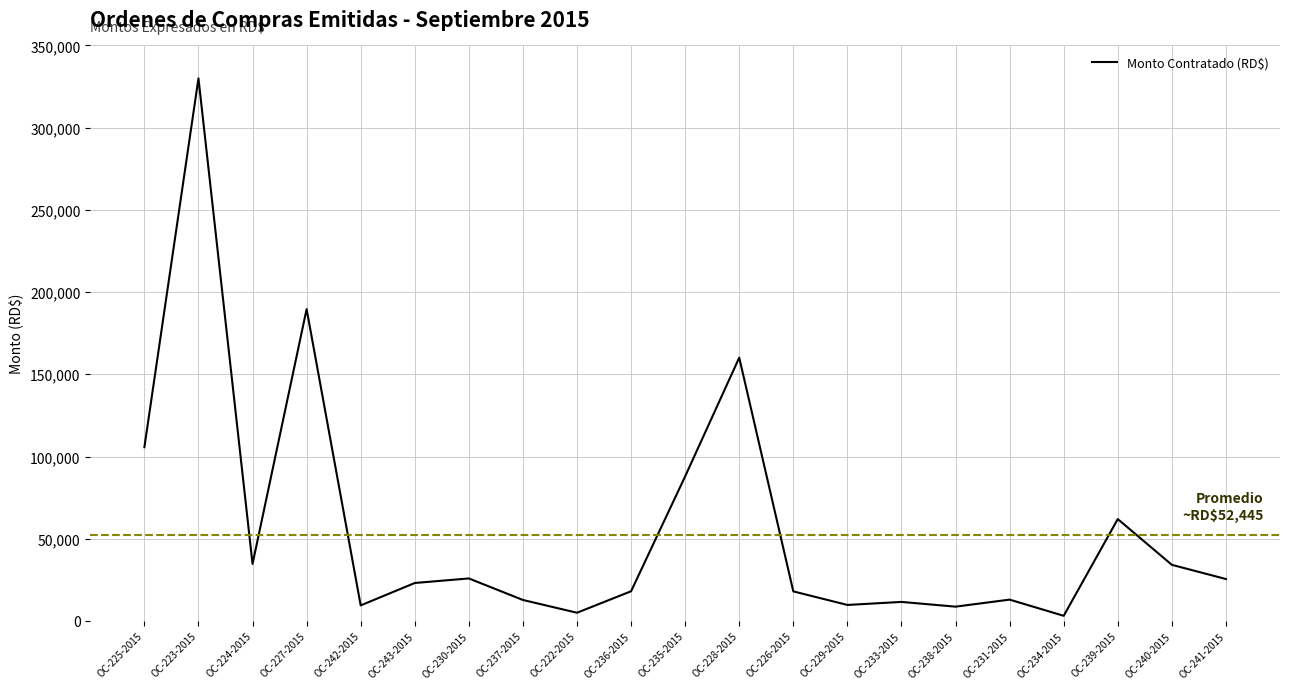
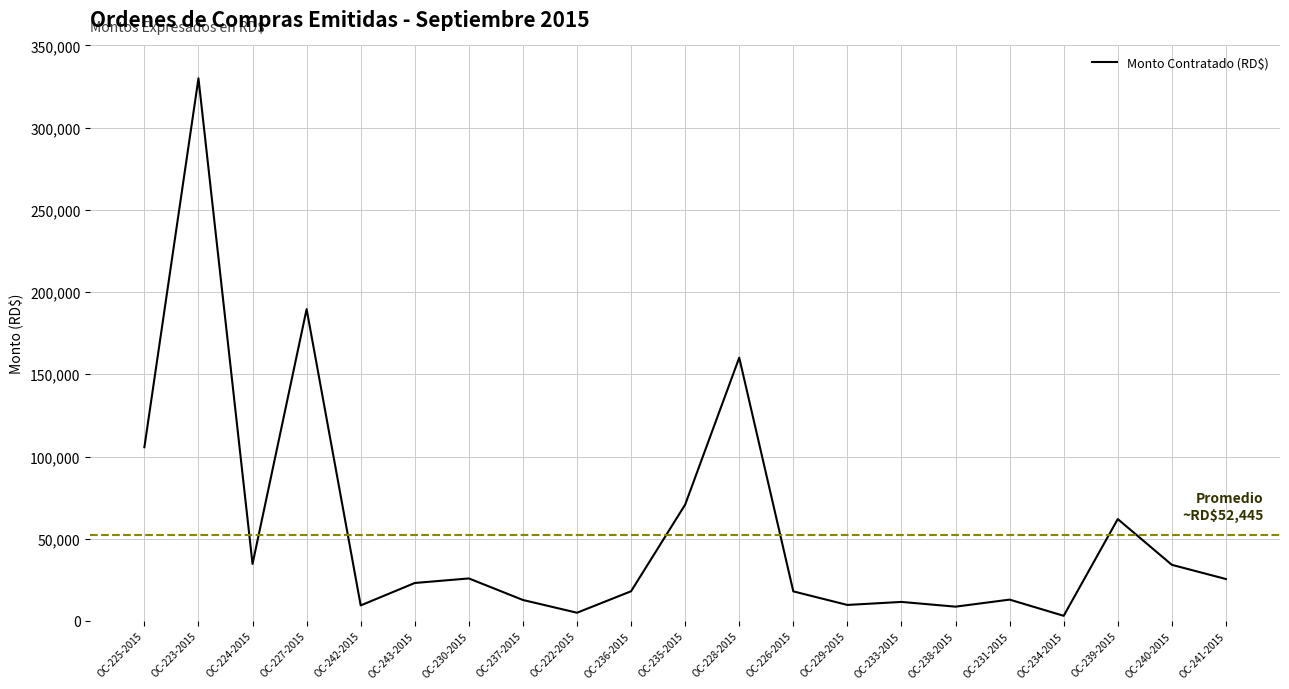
  {
    "OC-225-2015": "106,000",
    "OC-223-2015": "330,000",
    "OC-224-2015": "35,000",
    "OC-227-2015": "190,000",
    "OC-242-2015": "9,000",
    "OC-243-2015": "23,000",
    "OC-230-2015": "26,000",
    "OC-237-2015": "13,000",
    "OC-222-2015": "5,000",
    "OC-236-2015": "18,000",
-   "OC-235-2015": "88,000",
+   "OC-235-2015": "71,000",
    "OC-228-2015": "160,000",
    "OC-226-2015": "18,000",
    "OC-229-2015": "10,000",
    "OC-233-2015": "12,000",
    "OC-238-2015": "9,000",
    "OC-231-2015": "13,000",
    "OC-234-2015": "3,000",
    "OC-239-2015": "62,000",
    "OC-240-2015": "34,000",
    "OC-241-2015": "25,000"
  }
